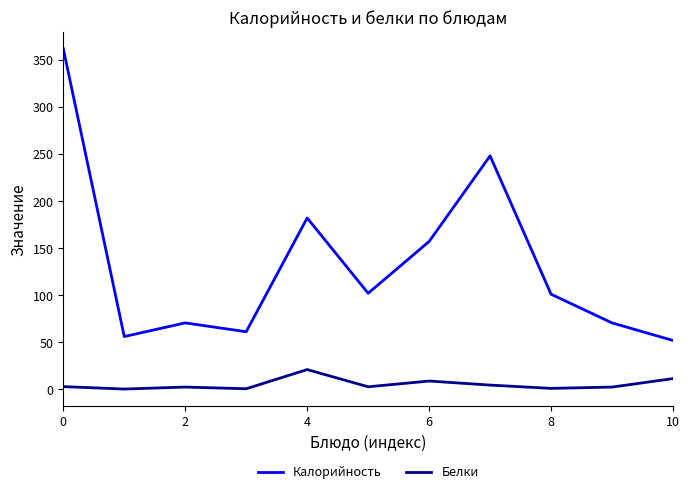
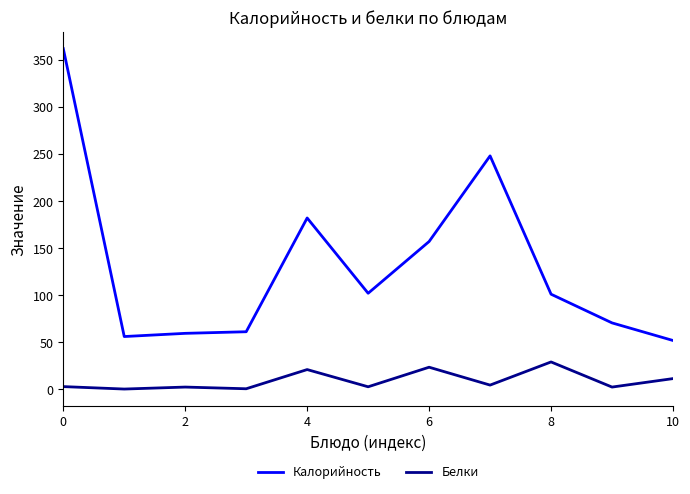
  {
    "Калорийность": {
      "0": 360,
-     "2": 70,
+     "2": 60,
      "4": 180,
      "6": 160,
      "8": 100,
      "10": 50
    },
    "Белки": {
      "0": 0,
      "2": 0,
      "4": 20,
-     "6": 10,
-     "8": 0,
+     "6": 20,
+     "8": 30,
      "10": 10
    }
  }
